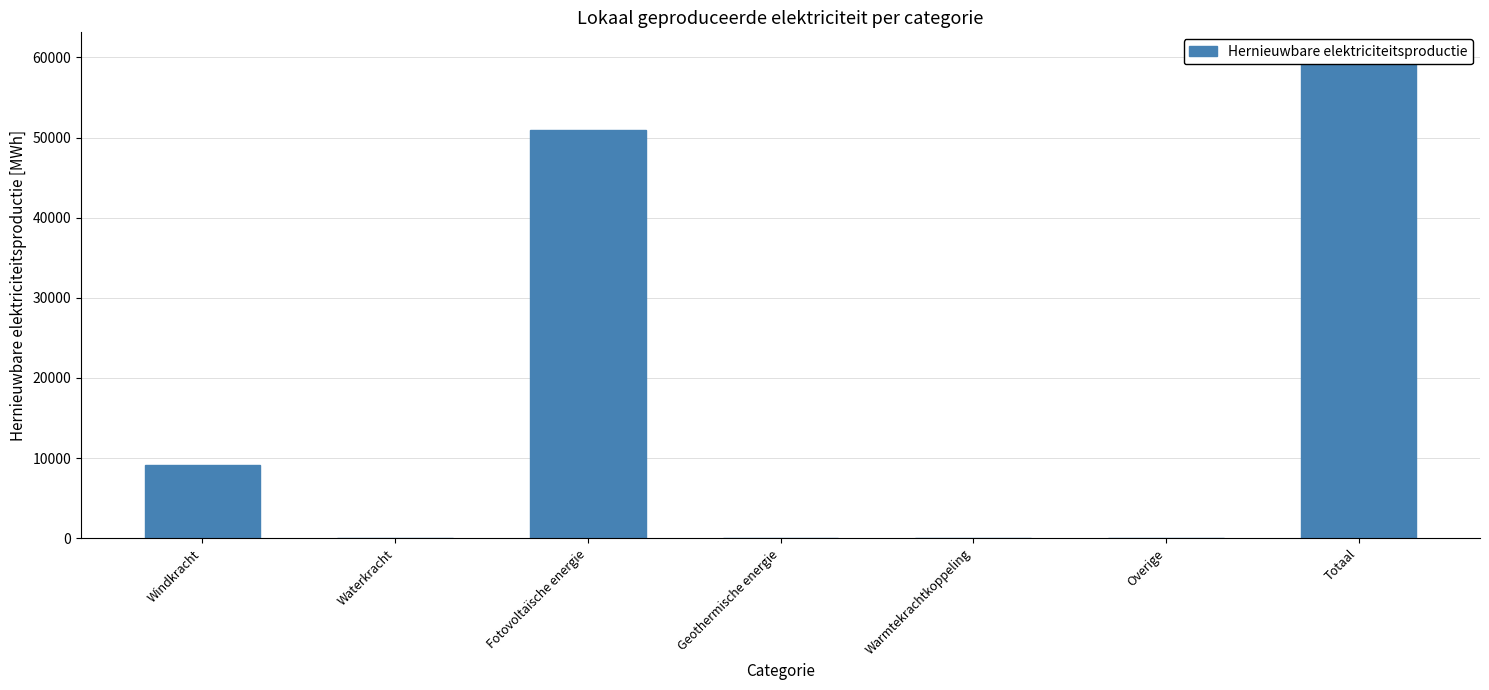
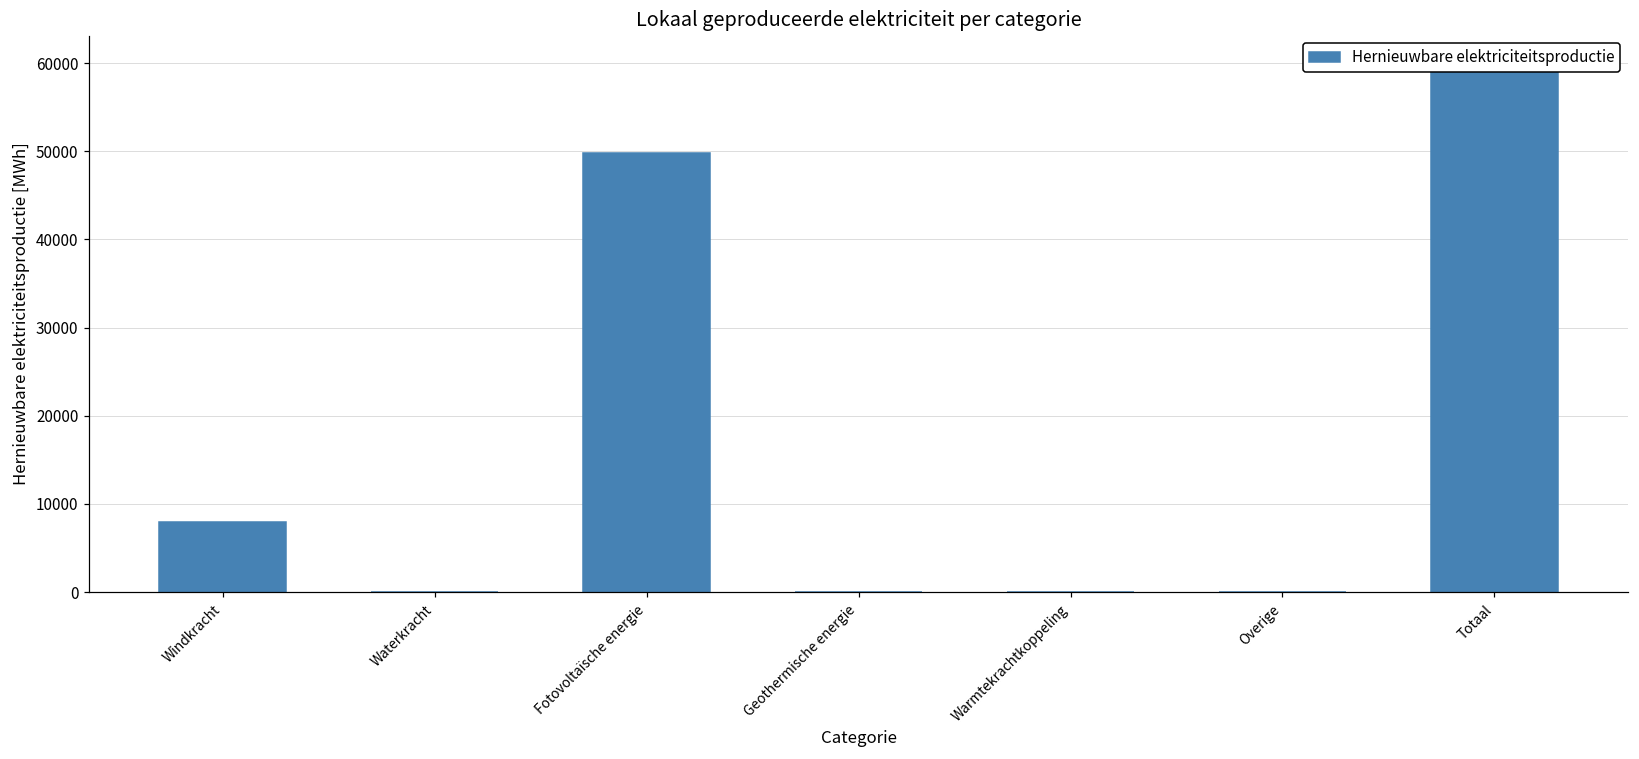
  {
-   "Windkracht": 9000,
+   "Windkracht": 8000,
    "Waterkracht": 0,
-   "Fotovoltaïsche energie": 51000,
+   "Fotovoltaïsche energie": 50000,
    "Geothermische energie": 0,
    "Warmtekrachtkoppeling": 0,
    "Overige": 0
  }
